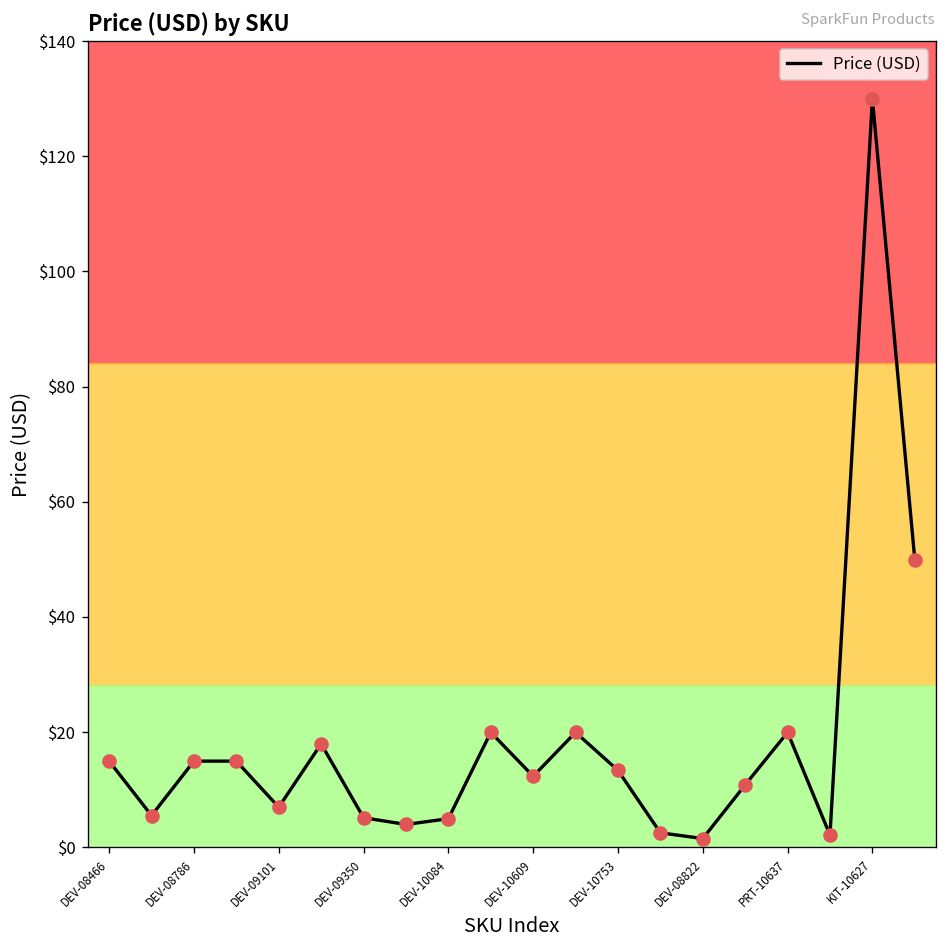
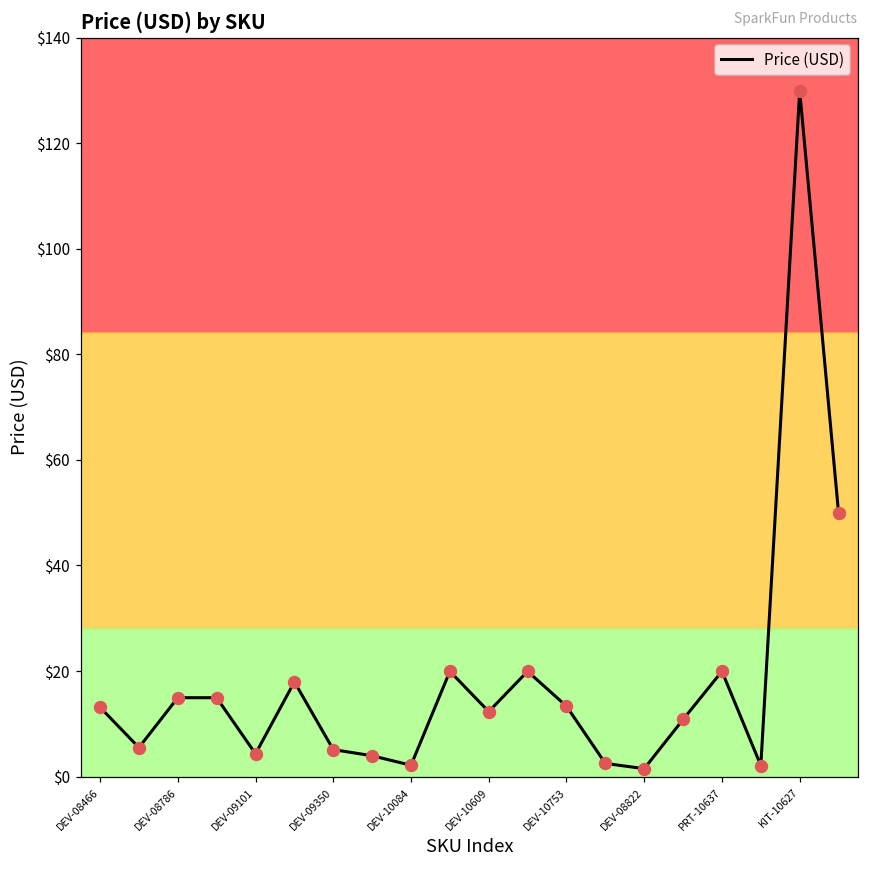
  {
-   "DEV-08466": "$15",
+   "DEV-08466": "$13",
    "DEV-08786": "$15",
-   "DEV-09101": "$7",
+   "DEV-09101": "$4",
    "DEV-09350": "$5",
-   "DEV-10084": "$5",
+   "DEV-10084": "$2",
    "DEV-10609": "$12",
    "DEV-10753": "$13",
    "DEV-08822": "$2",
    "PRT-10637": "$20",
    "KIT-10627": "$130"
  }
